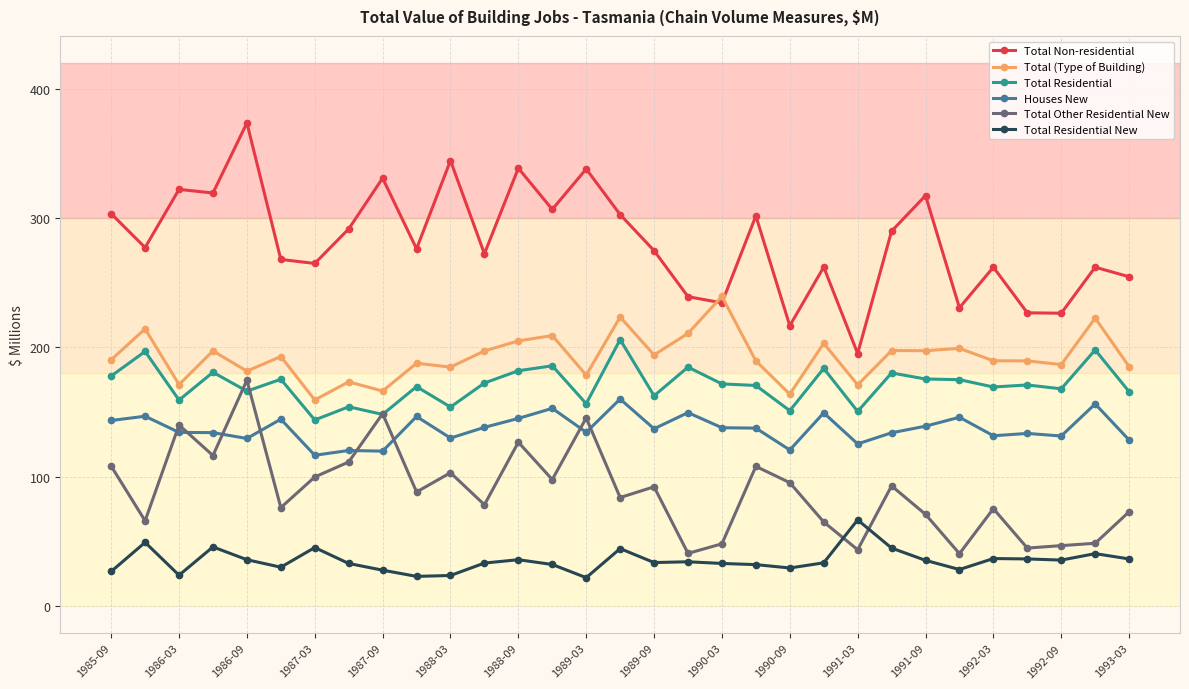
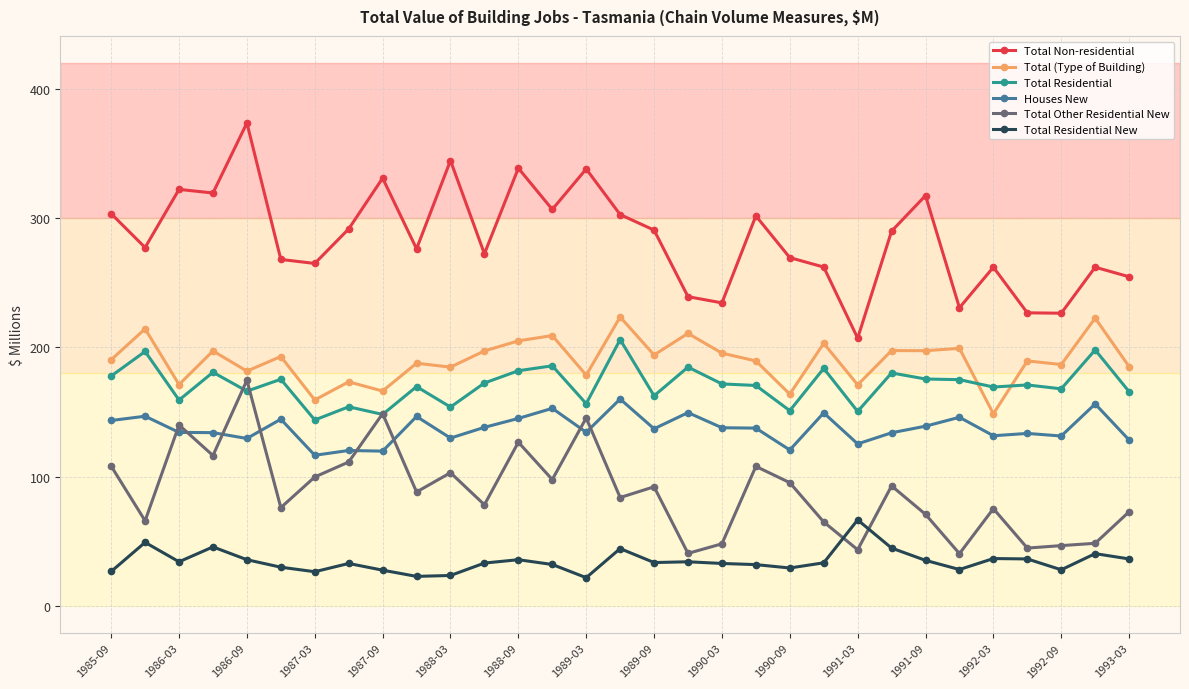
  {
    "Total Non-residential": {
      "1985-09": 304,
      "1986-03": 322,
      "1986-09": 374,
      "1987-03": 265,
      "1987-09": 331,
      "1988-03": 345,
      "1988-09": 339,
      "1989-03": 338,
-     "1989-09": 275,
+     "1989-09": 291,
      "1990-03": 235,
-     "1990-09": 217,
-     "1991-03": 195,
+     "1990-09": 270,
+     "1991-03": 207,
      "1991-09": 318,
      "1992-03": 262,
      "1992-09": 227,
      "1993-03": 255
    },
    "Total (Type of Building)": {
      "1985-09": 191,
      "1986-03": 171,
      "1986-09": 182,
      "1987-03": 159,
      "1987-09": 166,
      "1988-03": 185,
      "1988-09": 205,
      "1989-03": 179,
      "1989-09": 194,
-     "1990-03": 240,
+     "1990-03": 196,
      "1990-09": 164,
      "1991-03": 171,
      "1991-09": 198,
-     "1992-03": 190,
+     "1992-03": 149,
      "1992-09": 187,
      "1993-03": 185
    },
    "Total Residential New": {
      "1985-09": 27,
-     "1986-03": 24,
+     "1986-03": 34,
      "1986-09": 36,
-     "1987-03": 45,
+     "1987-03": 27,
      "1987-09": 28,
      "1988-03": 24,
      "1988-09": 36,
      "1989-03": 22,
      "1989-09": 34,
      "1990-03": 33,
      "1990-09": 29,
      "1991-03": 67,
      "1991-09": 35,
      "1992-03": 37,
-     "1992-09": 36,
+     "1992-09": 28,
      "1993-03": 36
    }
  }
